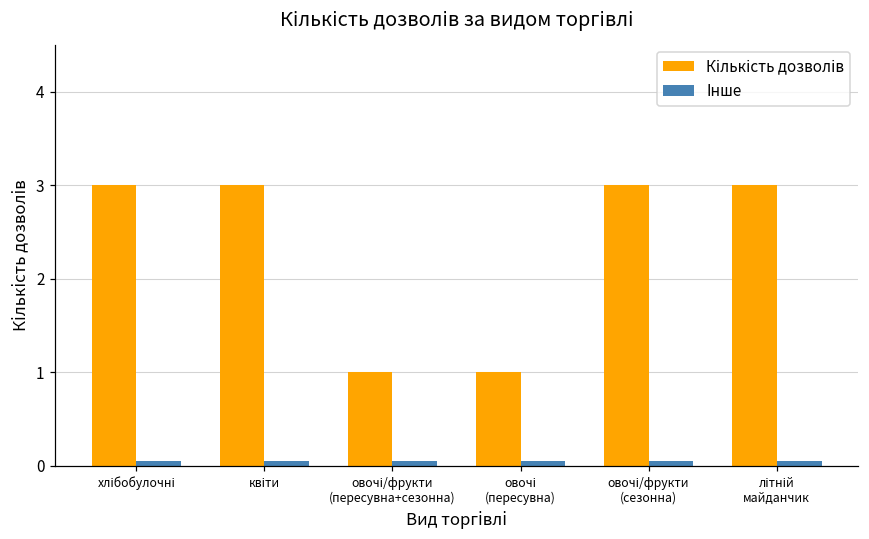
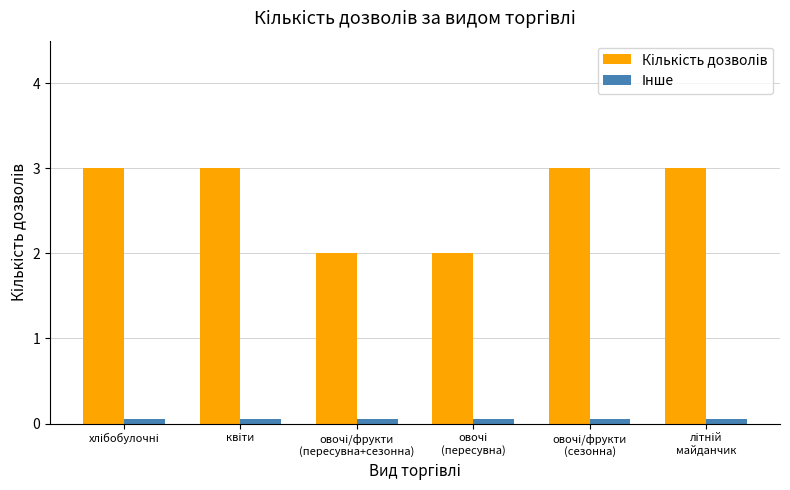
  {
    "Кількість дозволів": {
      "хлібобулочні": 3,
      "квіти": 3,
-     "овочі/фрукти (пересувна+сезонна)": 1,
-     "овочі (пересувна)": 1,
+     "овочі/фрукти (пересувна+сезонна)": 2,
+     "овочі (пересувна)": 2,
      "овочі/фрукти (сезонна)": 3,
      "літній майданчик": 3
    },
    "Інше": {
      "хлібобулочні": 0.1,
      "квіти": 0.1,
      "овочі/фрукти (пересувна+сезонна)": 0.1,
      "овочі (пересувна)": 0.1,
      "овочі/фрукти (сезонна)": 0.1,
      "літній майданчик": 0.1
    }
  }
